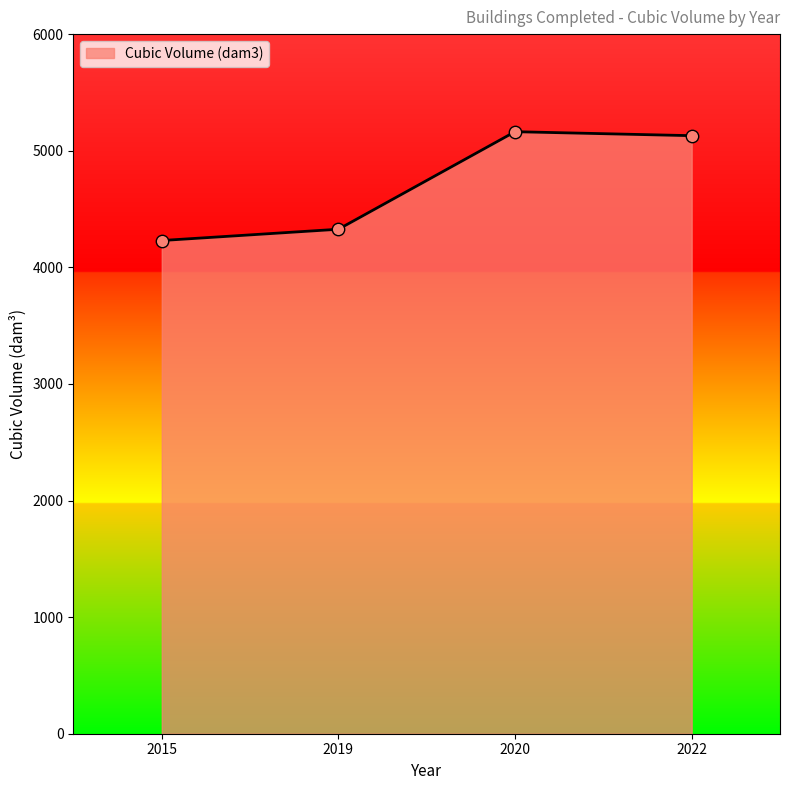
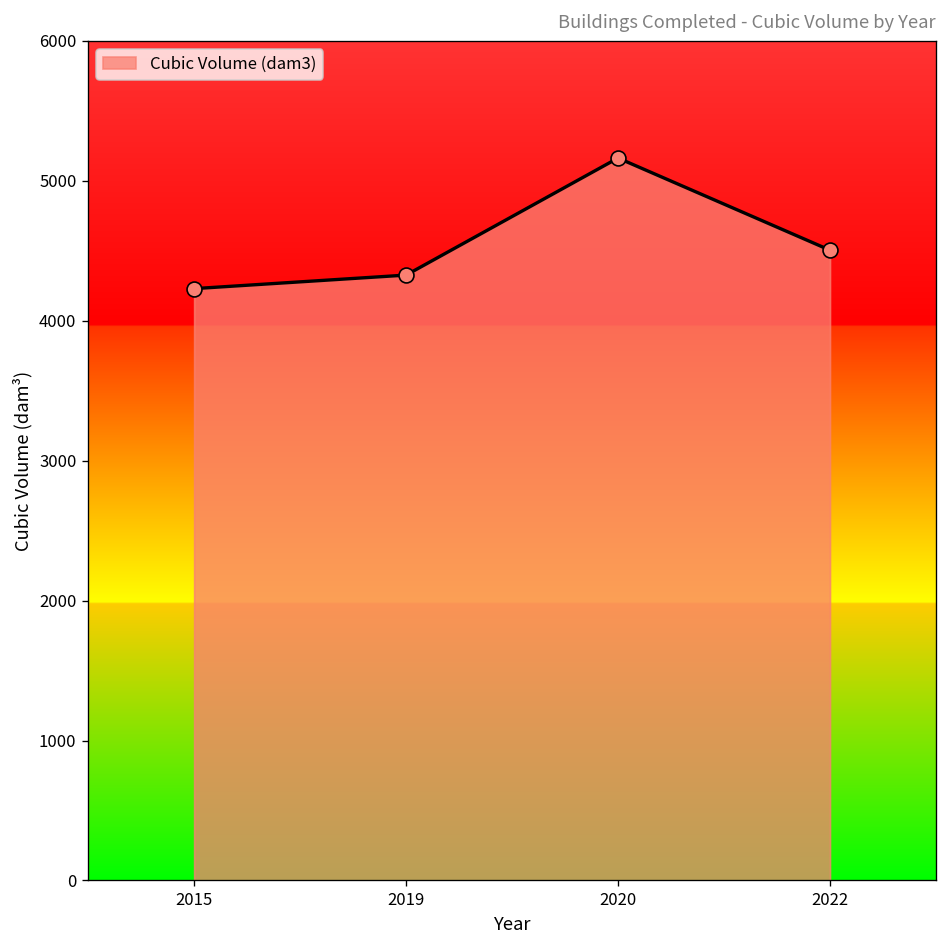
  {
    "2015": 4230,
    "2019": 4330,
    "2020": 5160,
-   "2022": 5130
+   "2022": 4500
  }
